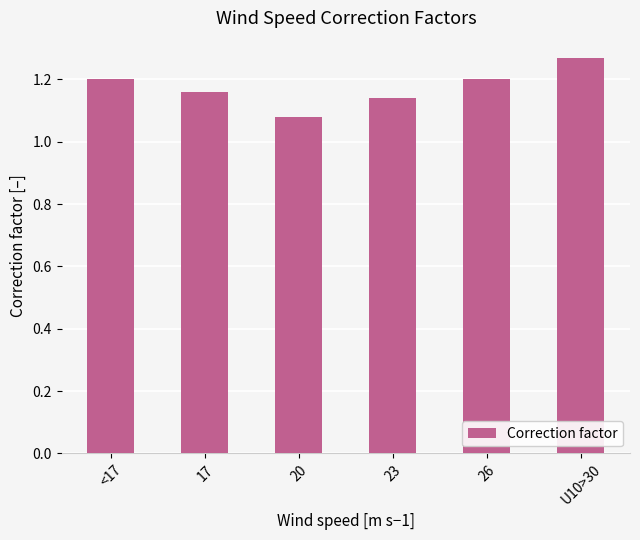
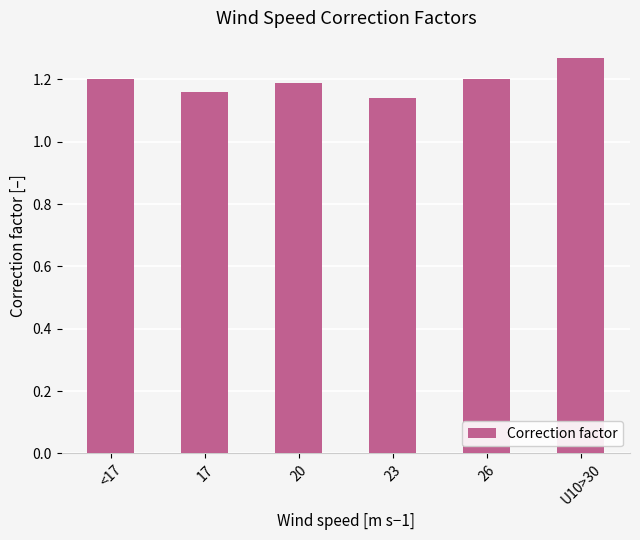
  {
    "<17": 1.20,
    "17": 1.16,
-   "20": 1.08,
+   "20": 1.19,
    "23": 1.14,
    "26": 1.20,
    "U10>30": 1.27
  }
